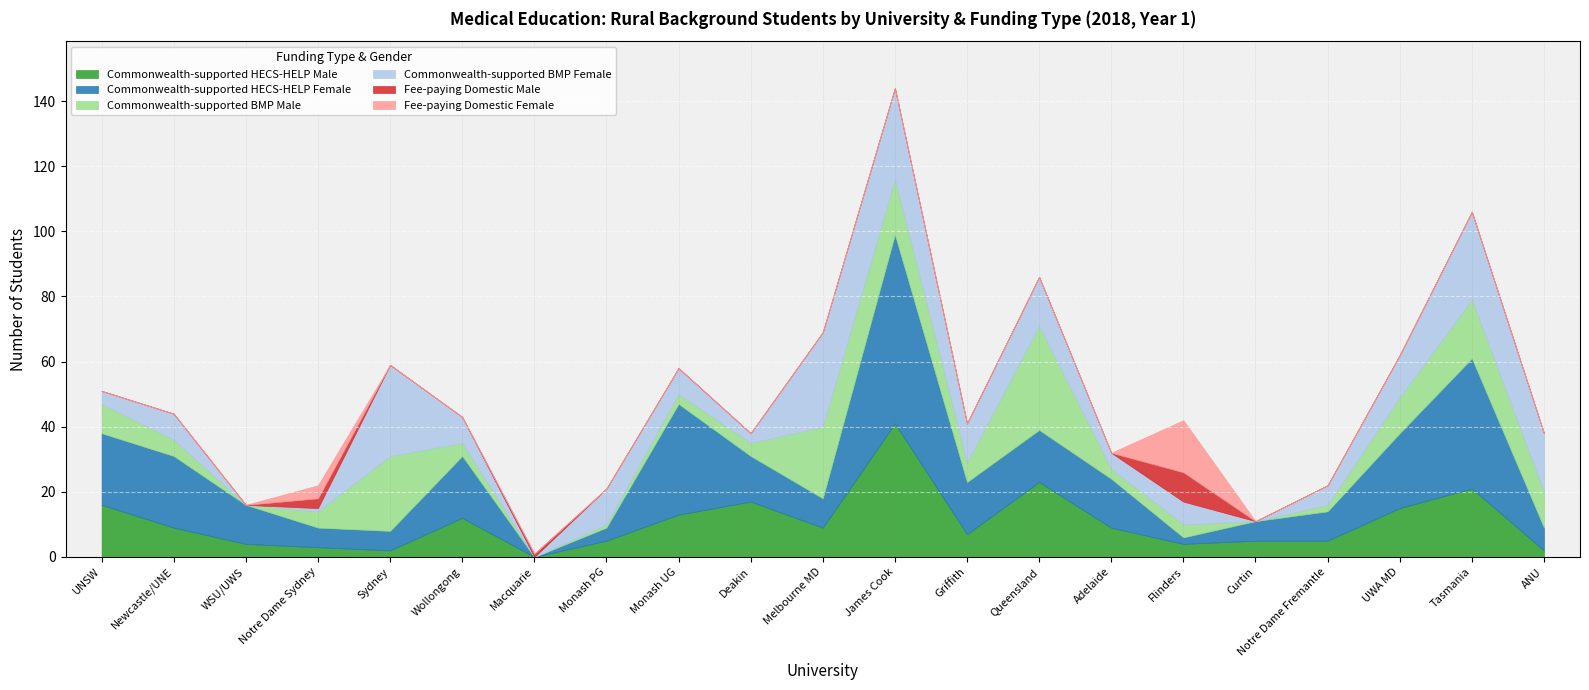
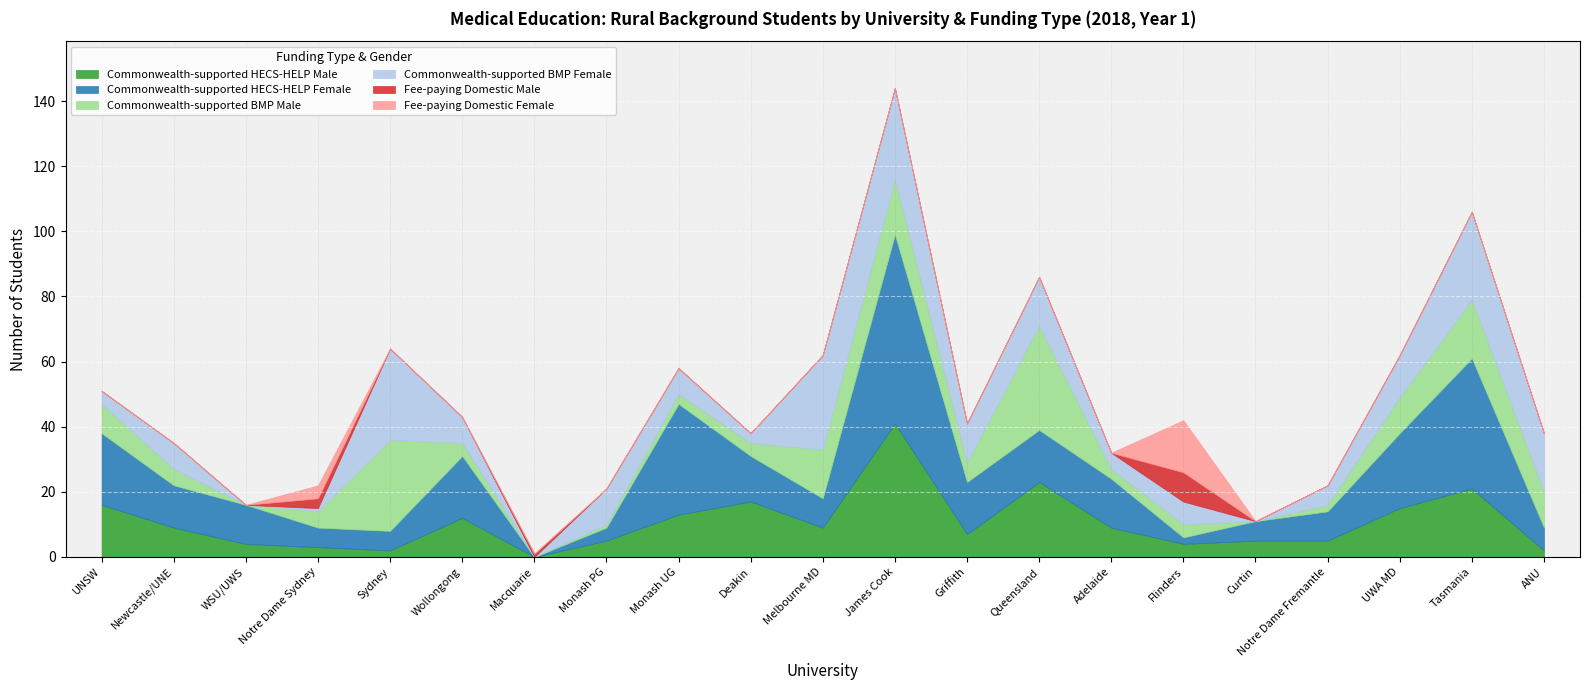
  {
    "Commonwealth-supported HECS-HELP Male": {
      "UNSW": 16,
      "Newcastle/UNE": 9,
      "WSU/UWS": 4,
      "Notre Dame Sydney": 3,
      "Sydney": 2,
      "Wollongong": 12,
      "Monash PG": 5,
      "Monash UG": 13,
      "Deakin": 17,
      "Melbourne MD": 9,
      "James Cook": 41,
      "Griffith": 7,
      "Queensland": 23,
      "Adelaide": 9,
      "Flinders": 4,
      "Curtin": 5,
      "Notre Dame Fremantle": 5,
      "UWA MD": 15,
      "Tasmania": 21,
      "ANU": 2
    },
    "Commonwealth-supported HECS-HELP Female": {
      "UNSW": 22,
-     "Newcastle/UNE": 22,
+     "Newcastle/UNE": 13,
      "Notre Dame Sydney": 6,
      "Sydney": 6,
      "Wollongong": 19,
      "Monash PG": 4,
      "Monash UG": 34,
      "Deakin": 14,
      "Melbourne MD": 9,
      "James Cook": 58,
      "Griffith": 16,
      "Queensland": 16,
      "Adelaide": 15,
      "Flinders": 2,
      "Notre Dame Fremantle": 9,
      "UWA MD": 23,
      "Tasmania": 40,
      "ANU": 7
    },
    "Commonwealth-supported BMP Male": {
      "UNSW": 9,
      "Newcastle/UNE": 5,
      "Notre Dame Sydney": 5,
-     "Sydney": 23,
+     "Sydney": 28,
      "Wollongong": 4,
      "Monash PG": 1,
      "Monash UG": 3,
      "Deakin": 4,
-     "Melbourne MD": 22,
+     "Melbourne MD": 15,
      "James Cook": 17,
      "Griffith": 6,
      "Queensland": 32,
      "Adelaide": 3,
      "Flinders": 4,
      "Notre Dame Fremantle": 2,
      "UWA MD": 11,
      "Tasmania": 18,
      "ANU": 11
    },
    "Commonwealth-supported BMP Female": {
      "Notre Dame Sydney": 1,
      "Flinders": 7
    },
    "Fee-paying Domestic Male": {
      "Notre Dame Sydney": 3,
      "Flinders": 9
    },
    "Fee-paying Domestic Female": {
      "Notre Dame Sydney": 4,
      "Flinders": 16
    }
  }
